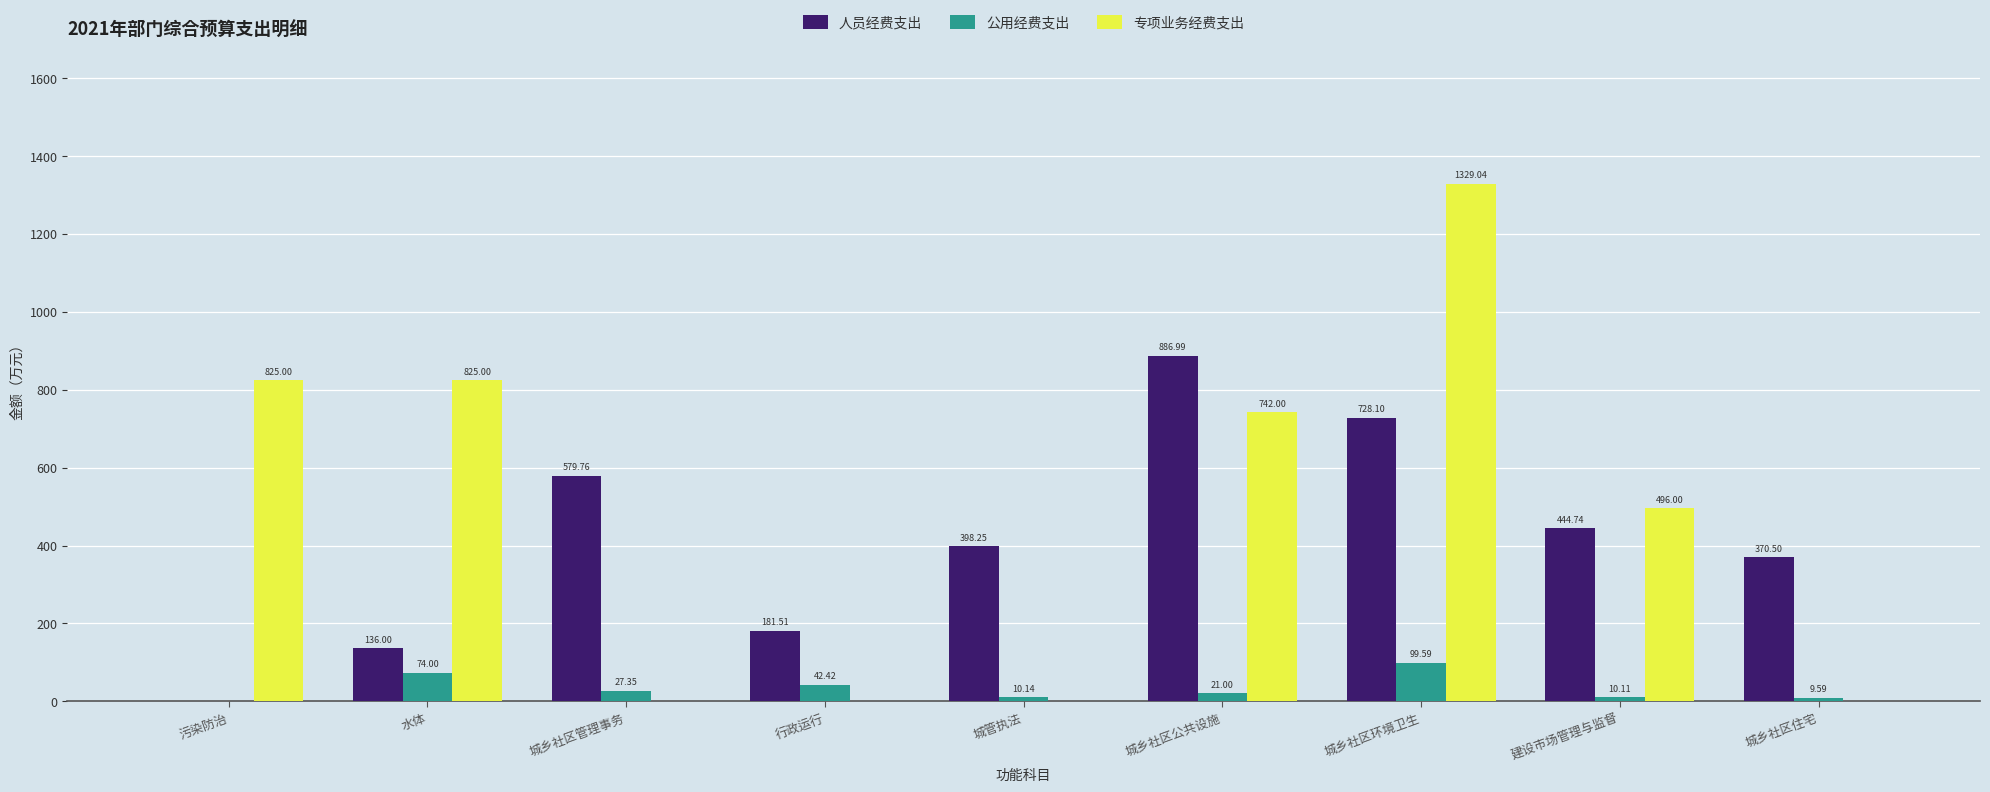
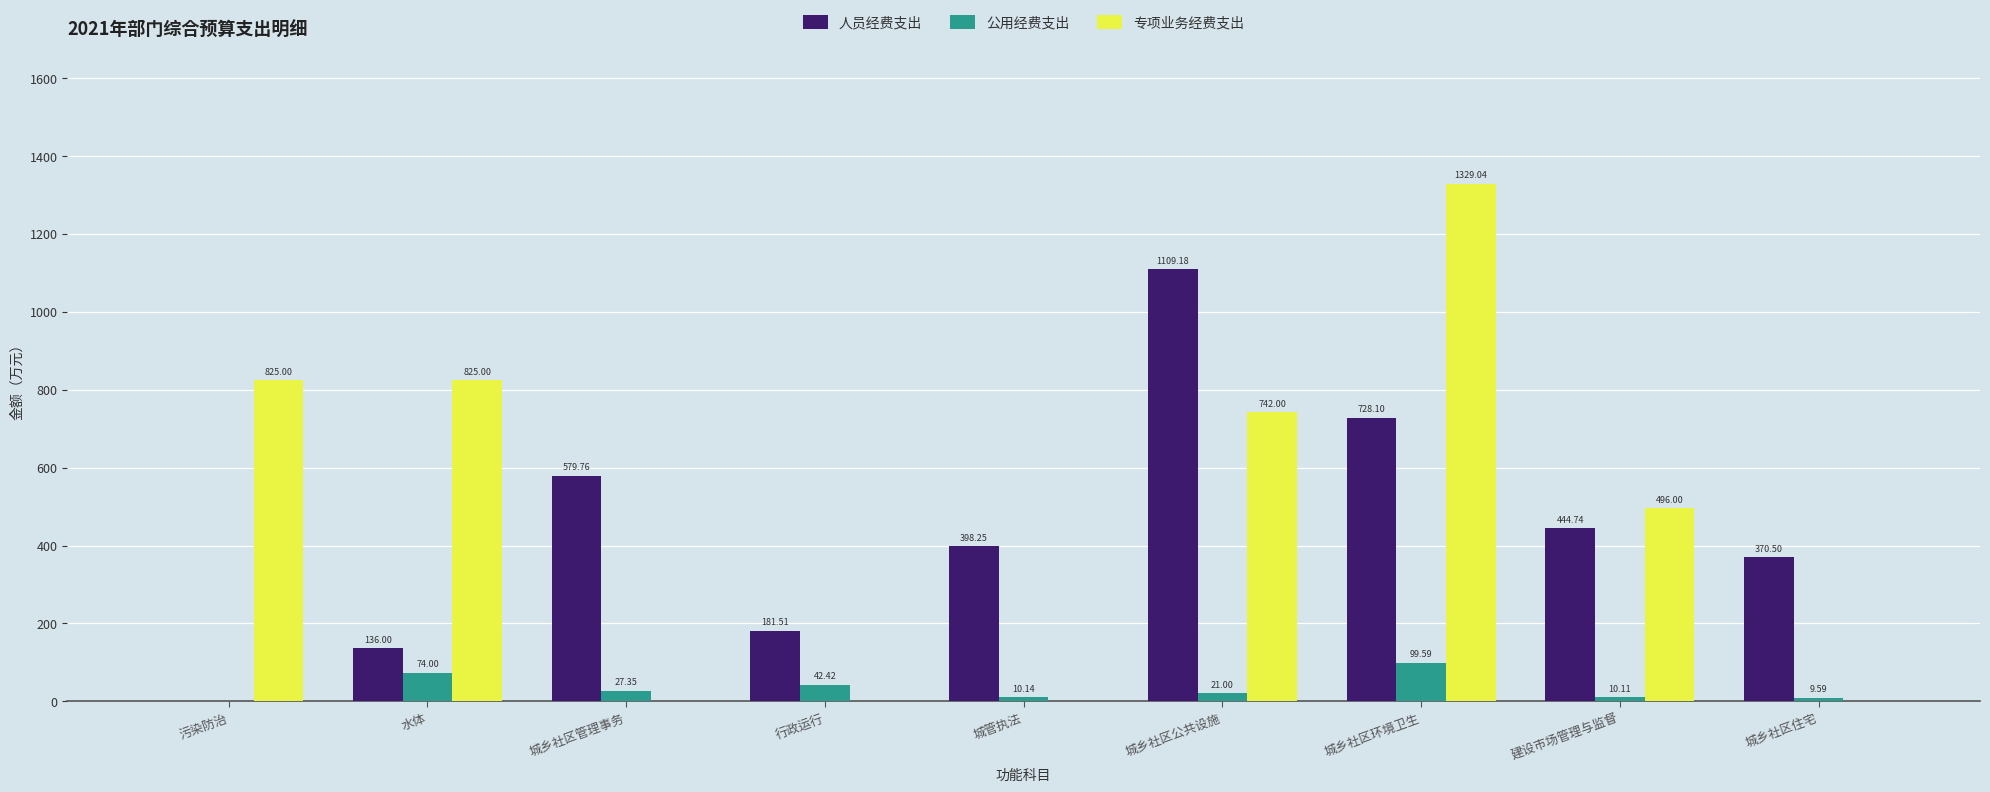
  {
    "人员经费支出": {
      "水体": 136.00,
      "城乡社区管理事务": 579.76,
      "行政运行": 181.51,
      "城管执法": 398.25,
-     "城乡社区公共设施": 886.99,
+     "城乡社区公共设施": 1109.18,
      "城乡社区环境卫生": 728.10,
      "建设市场管理与监督": 444.74,
      "城乡社区住宅": 370.50
    },
    "公用经费支出": {
      "水体": 74.00,
      "城乡社区管理事务": 27.35,
      "行政运行": 42.42,
      "城管执法": 10.14,
      "城乡社区公共设施": 21.00,
      "城乡社区环境卫生": 99.59,
      "建设市场管理与监督": 10.11,
      "城乡社区住宅": 9.59
    },
    "专项业务经费支出": {
      "污染防治": 825.00,
      "水体": 825.00,
      "城乡社区公共设施": 742.00,
      "城乡社区环境卫生": 1329.04,
      "建设市场管理与监督": 496.00
    }
  }
